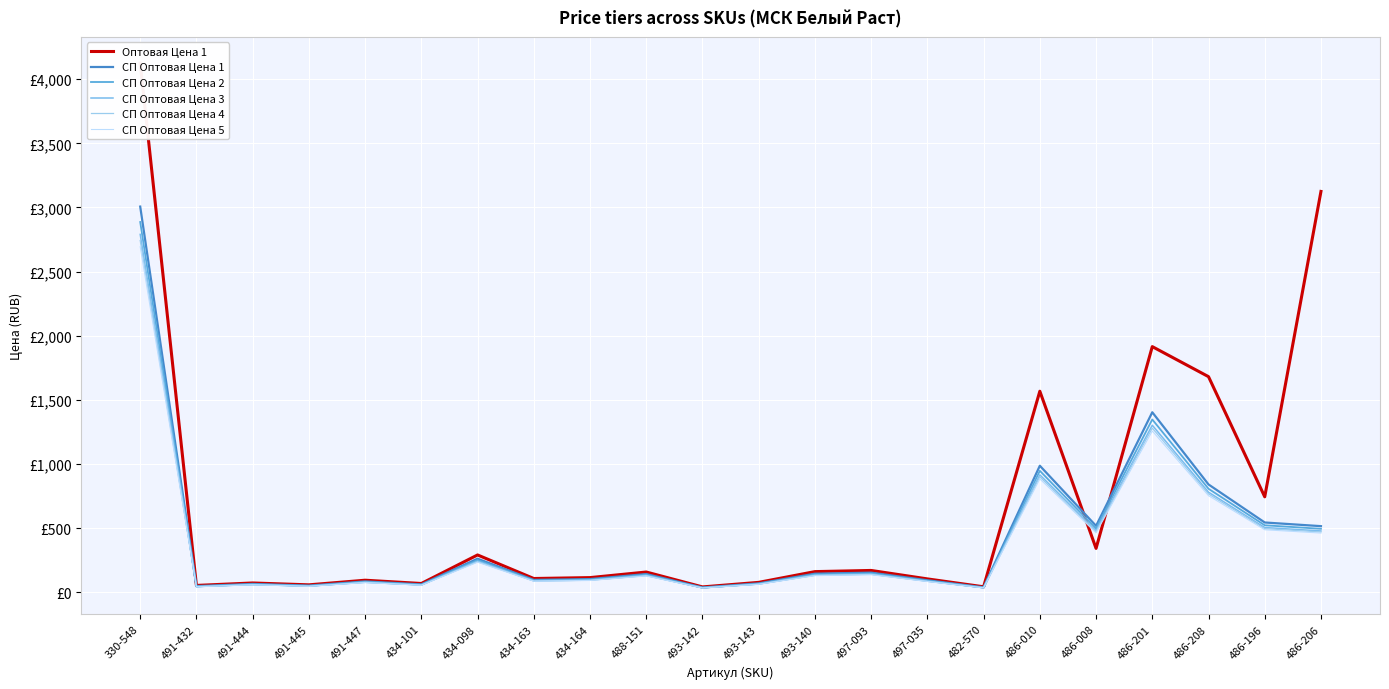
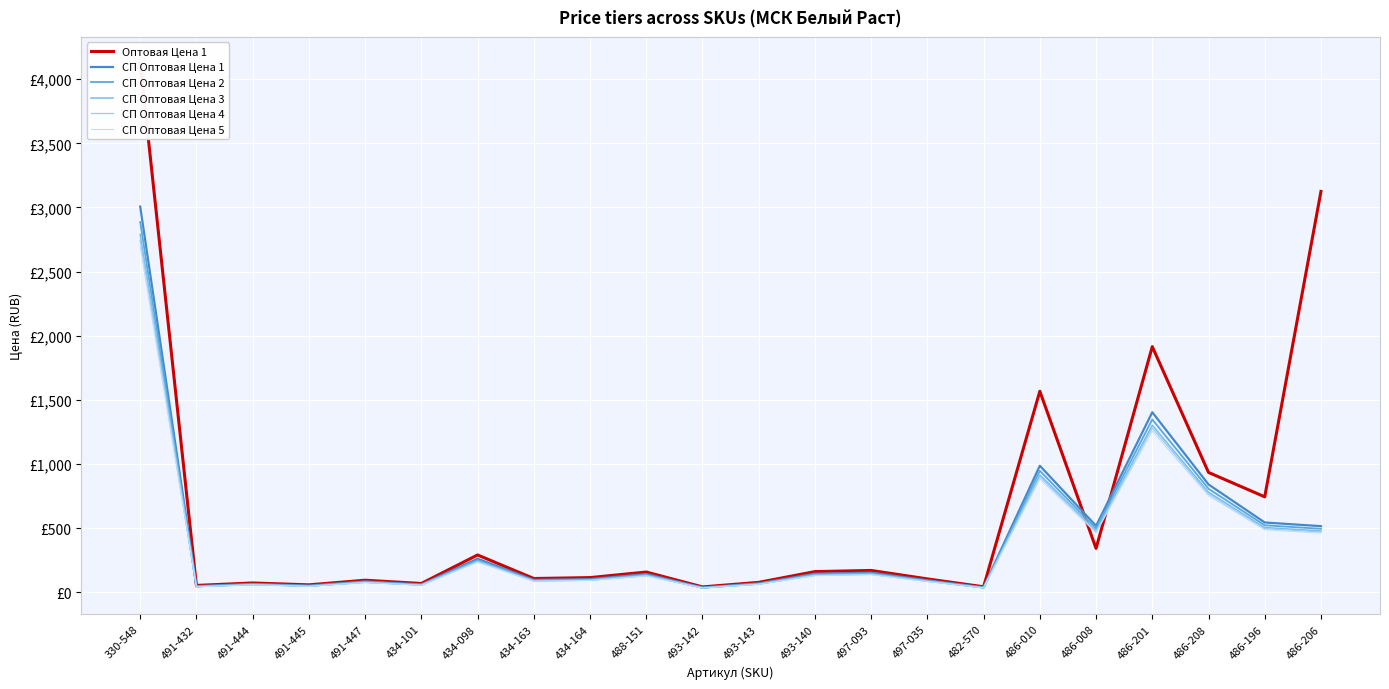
  {
    "Оптовая Цена 1": {
      "434-098": "£290",
      "486-010": "£1,570",
      "486-008": "£340",
      "486-201": "£1,920",
-     "486-208": "£1,680",
+     "486-208": "£930",
      "486-196": "£750",
      "486-206": "£3,130"
    }
  }
